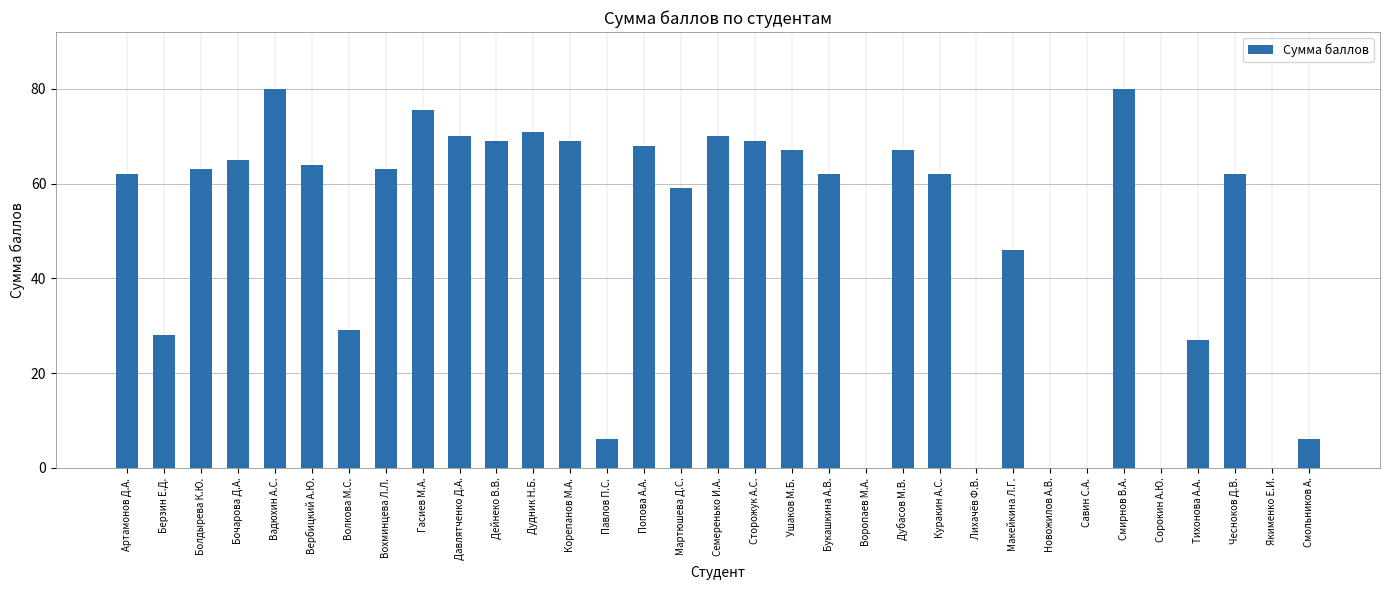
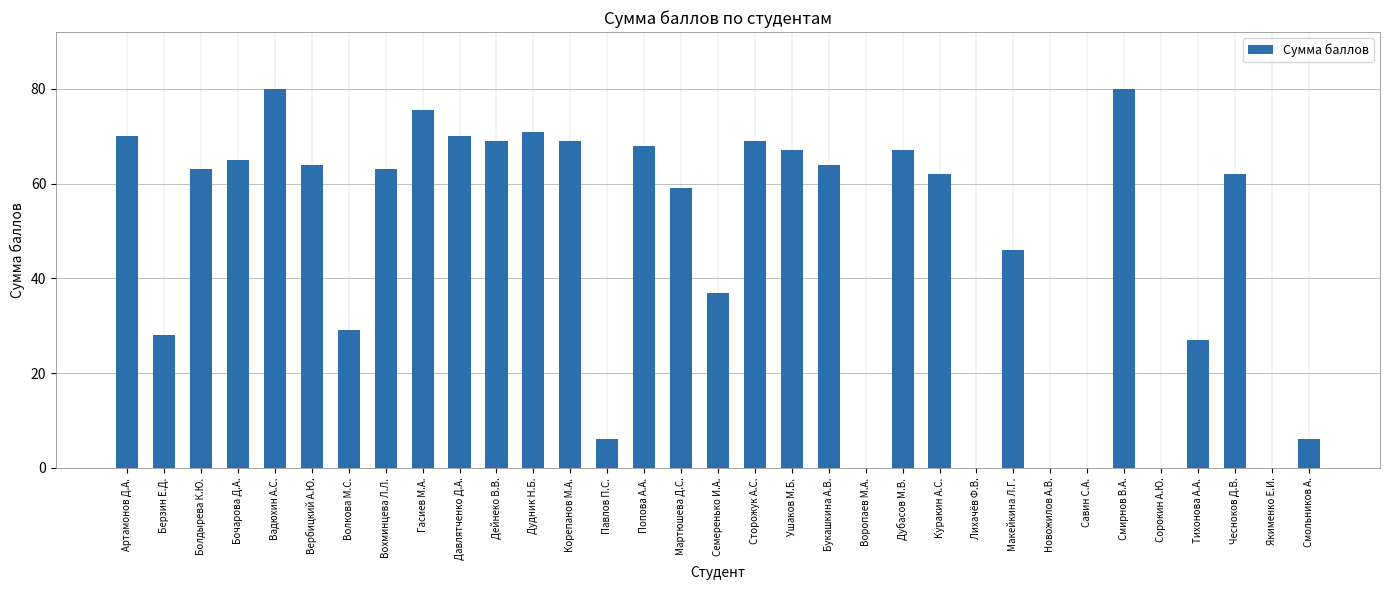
  {
-   "Артамонов Д.А.": 62,
+   "Артамонов Д.А.": 70,
    "Берзин Е.Д.": 28,
    "Болдырева К.Ю.": 63,
    "Бочарова Д.А.": 65,
    "Вадюхин А.С.": 80,
    "Вербицкий А.Ю.": 64,
    "Волкова М.С.": 29,
    "Вохминцева Л.Л.": 63,
    "Гасиев М.А.": 76,
    "Давлятченко Д.А.": 70,
    "Дейнеко В.В.": 69,
    "Дудник Н.Б.": 71,
    "Корепанов М.А.": 69,
    "Павлов П.С.": 6,
    "Попова А.А.": 68,
    "Мартюшева Д.С.": 59,
-   "Семеренько И.А.": 70,
+   "Семеренько И.А.": 37,
    "Сторожук А.С.": 69,
    "Ушаков М.Б.": 67,
-   "Букашкина А.В.": 62,
+   "Букашкина А.В.": 64,
    "Воропаев М.А.": 0,
    "Дубасов М.В.": 67,
    "Куракин А.С.": 62,
    "Лихачёв Ф.В.": 0,
    "Макейкина Л.Г.": 46,
    "Новожилов А.В.": 0,
    "Савин С.А.": 0,
    "Смирнов В.А.": 80,
    "Сорокин А.Ю.": 0,
    "Тихонова А.А.": 27,
    "Чесноков Д.В.": 62,
    "Якименко Е.И.": 0,
    "Смольников А.": 6
  }
